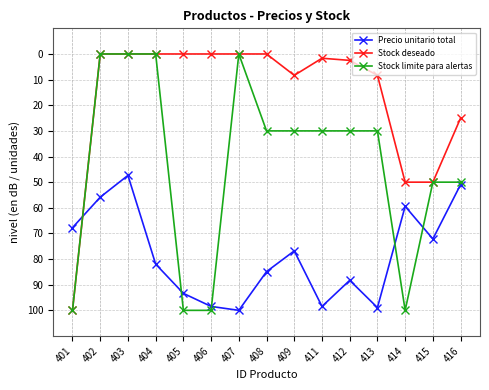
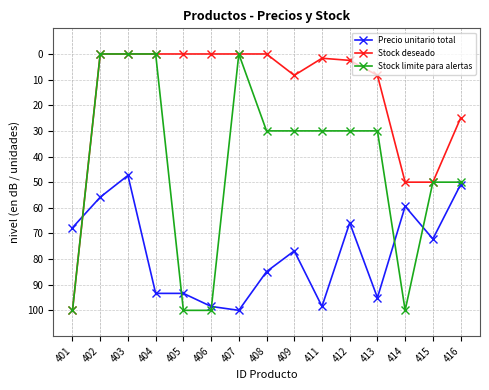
  {
    "Precio unitario total": {
      "401": 68,
      "402": 56,
      "403": 47,
-     "404": 82,
+     "404": 93,
      "405": 93,
      "406": 98,
      "407": 100,
      "408": 85,
      "409": 77,
      "411": 98,
-     "412": 88,
-     "413": 99,
+     "412": 66,
+     "413": 95,
      "414": 59,
      "415": 72
    },
    "Stock deseado": {
      "405": 0,
      "406": 0,
      "408": 0,
      "409": 8,
      "411": 2,
      "412": 3,
      "413": 8,
      "414": 50,
      "416": 25
    },
    "Stock limite para alertas": {
      "405": 100,
      "406": 100,
      "408": 30,
      "409": 30,
      "411": 30,
      "412": 30,
      "413": 30,
      "414": 100
    }
  }
